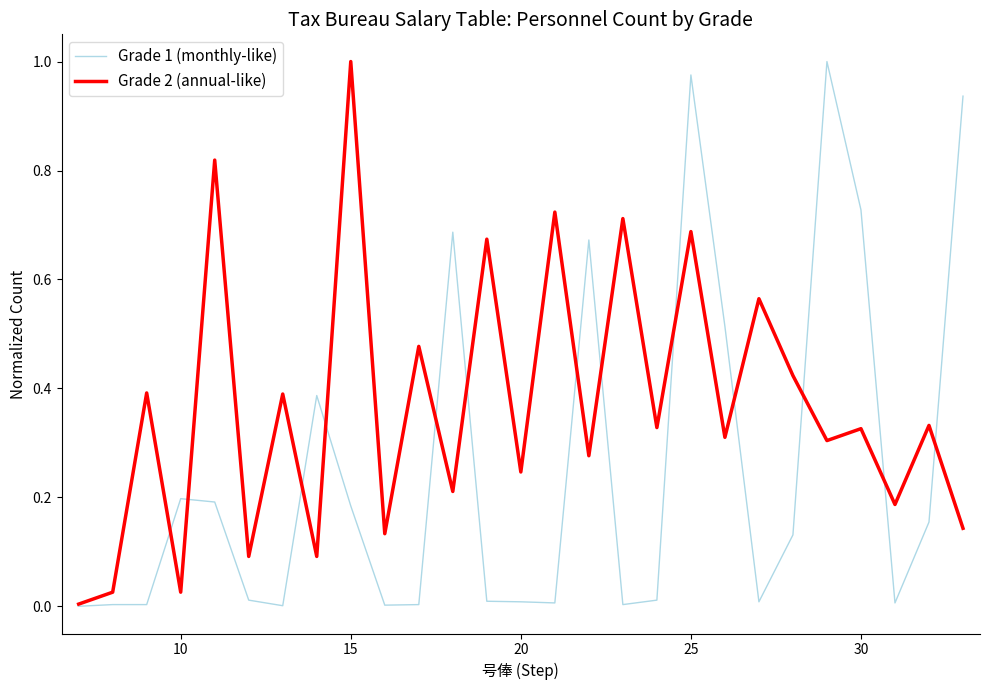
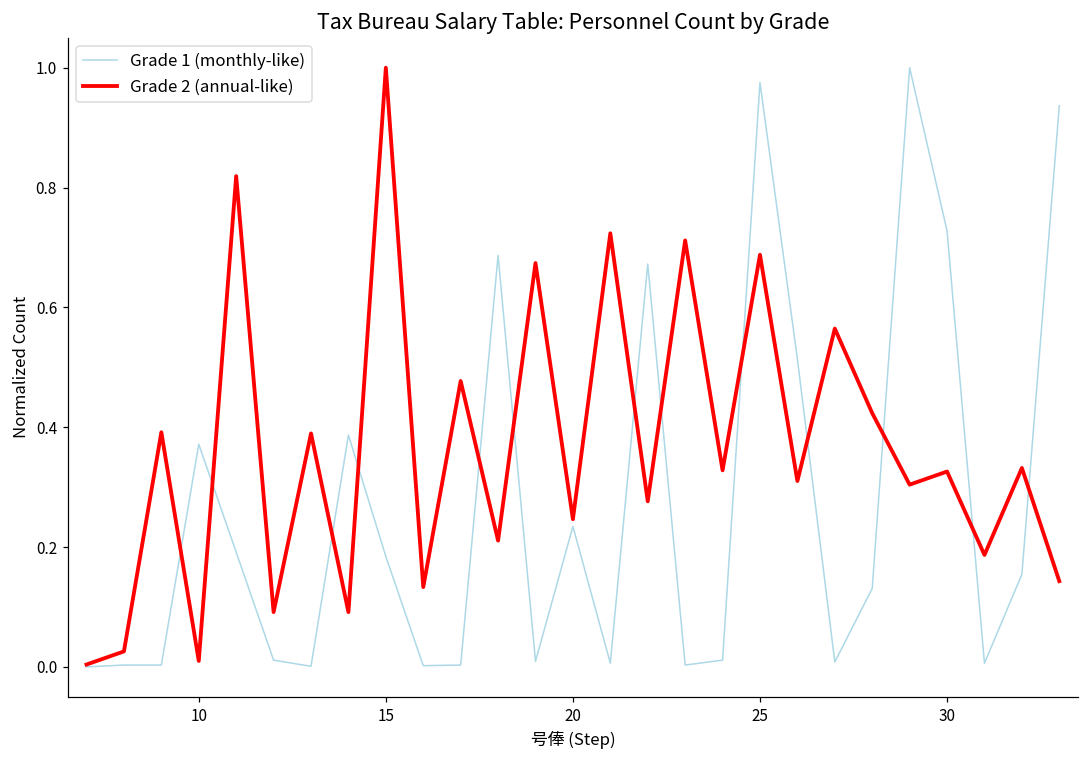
  {
    "Grade 1 (monthly-like)": {
-     "10": 0.20,
+     "10": 0.37,
      "15": 0.18,
-     "20": 0.01,
+     "20": 0.23,
      "25": 0.98,
      "30": 0.73
    },
    "Grade 2 (annual-like)": {
-     "10": 0.03,
+     "10": 0.01,
      "15": 1.00,
      "20": 0.25,
      "25": 0.69,
      "30": 0.33
    }
  }
